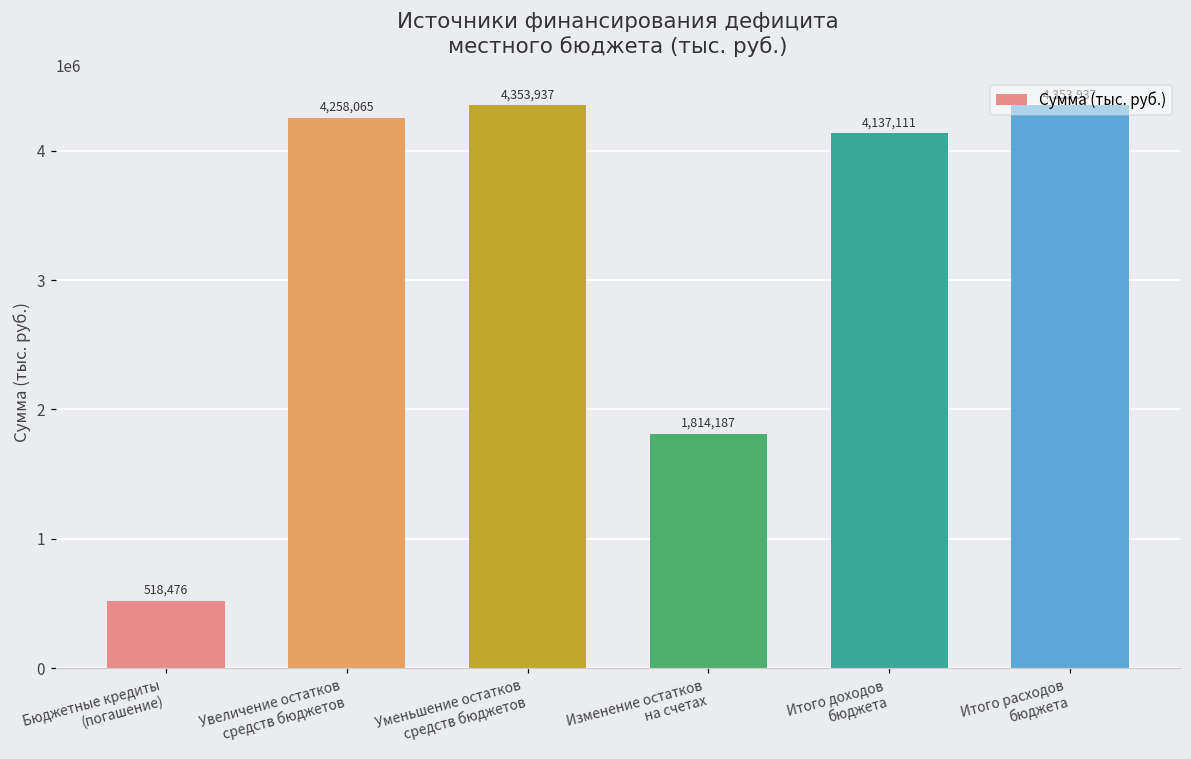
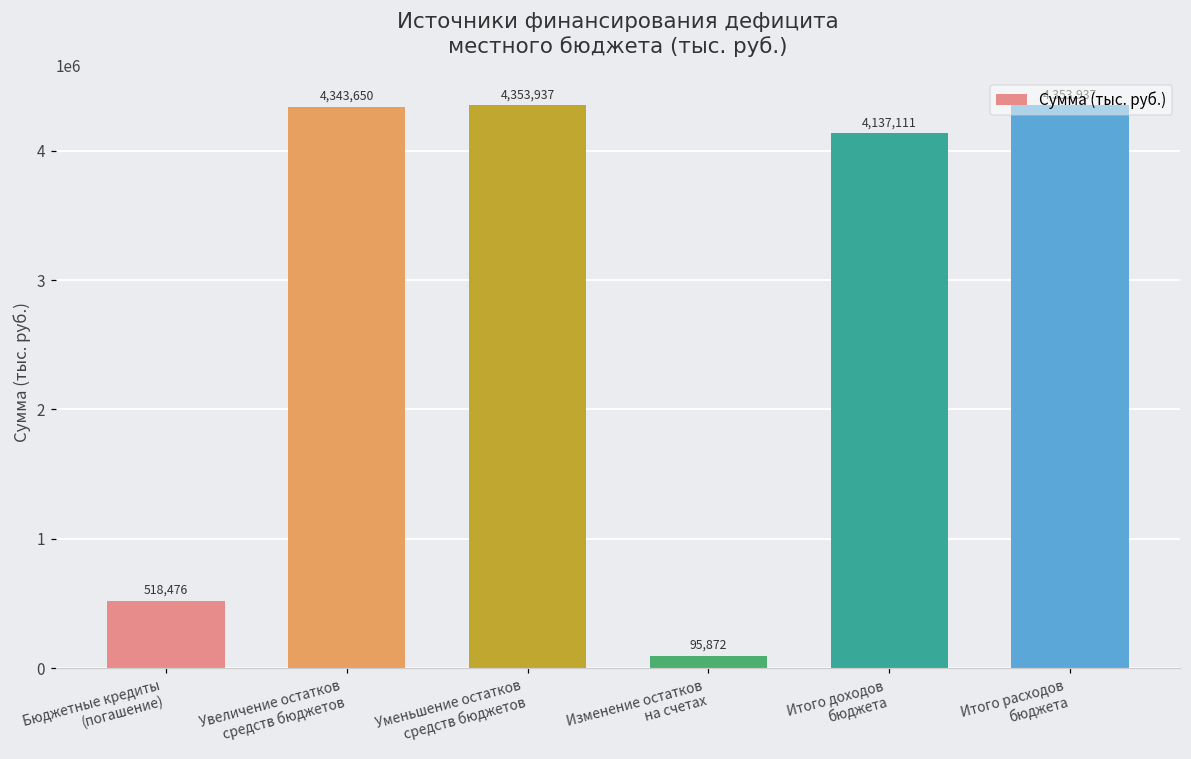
  {
    "Бюджетные кредиты (погашение)": "518,476",
-   "Увеличение остатков средств бюджетов": "4,258,065",
+   "Увеличение остатков средств бюджетов": "4,343,650",
    "Уменьшение остатков средств бюджетов": "4,353,937",
-   "Изменение остатков на счетах": "1,814,187",
+   "Изменение остатков на счетах": "95,872",
    "Итого доходов бюджета": "4,137,111"
  }
